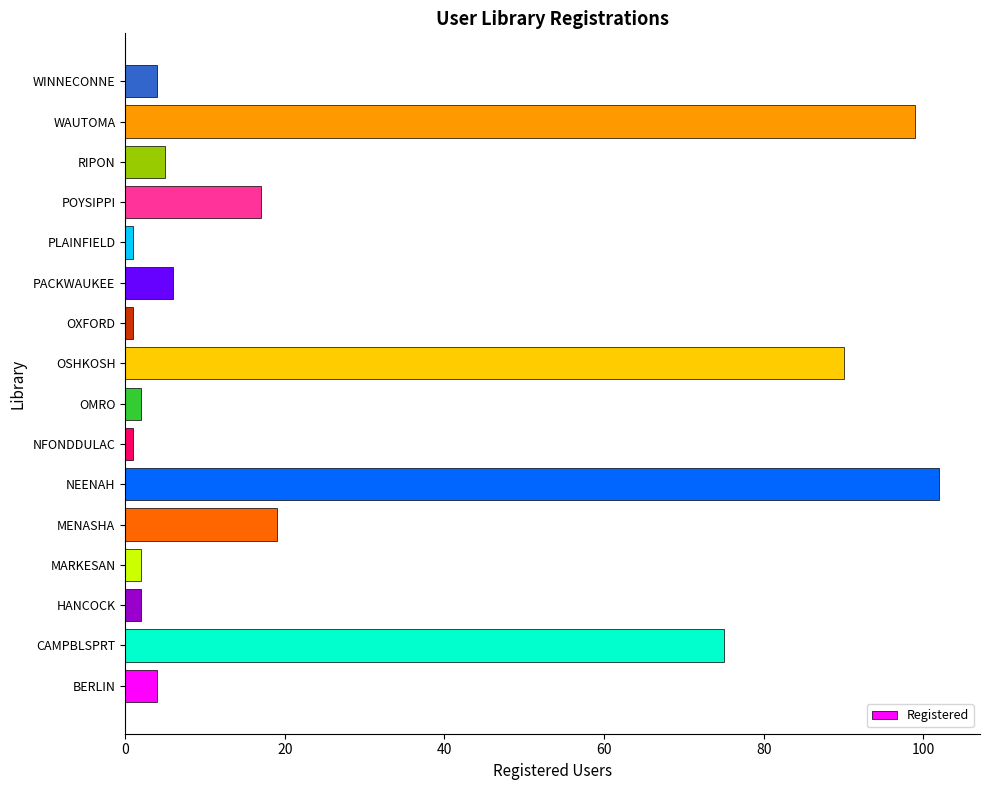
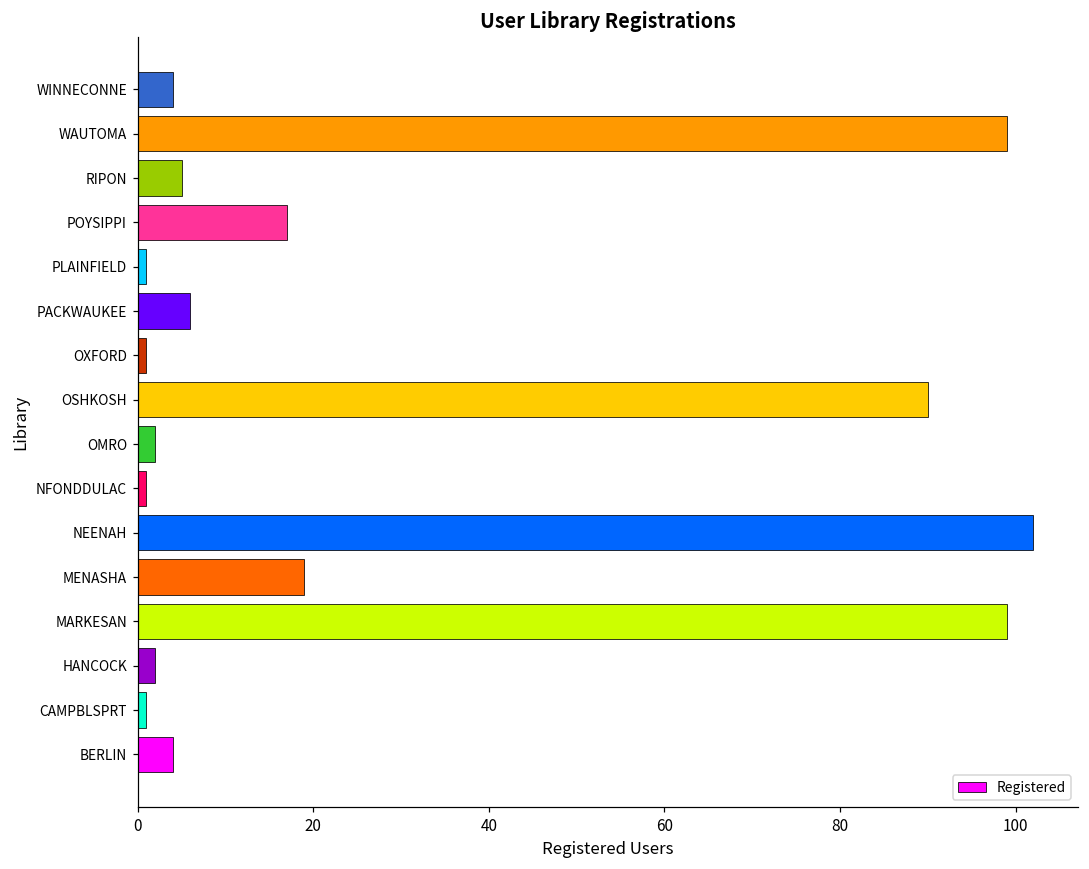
  {
    "WINNECONNE": 4,
    "WAUTOMA": 99,
    "RIPON": 5,
    "POYSIPPI": 17,
    "PLAINFIELD": 1,
    "PACKWAUKEE": 6,
    "OXFORD": 1,
    "OSHKOSH": 90,
    "OMRO": 2,
    "NFONDDULAC": 1,
    "NEENAH": 102,
    "MENASHA": 19,
-   "MARKESAN": 2,
+   "MARKESAN": 99,
    "HANCOCK": 2,
-   "CAMPBLSPRT": 75,
+   "CAMPBLSPRT": 1,
    "BERLIN": 4
  }
